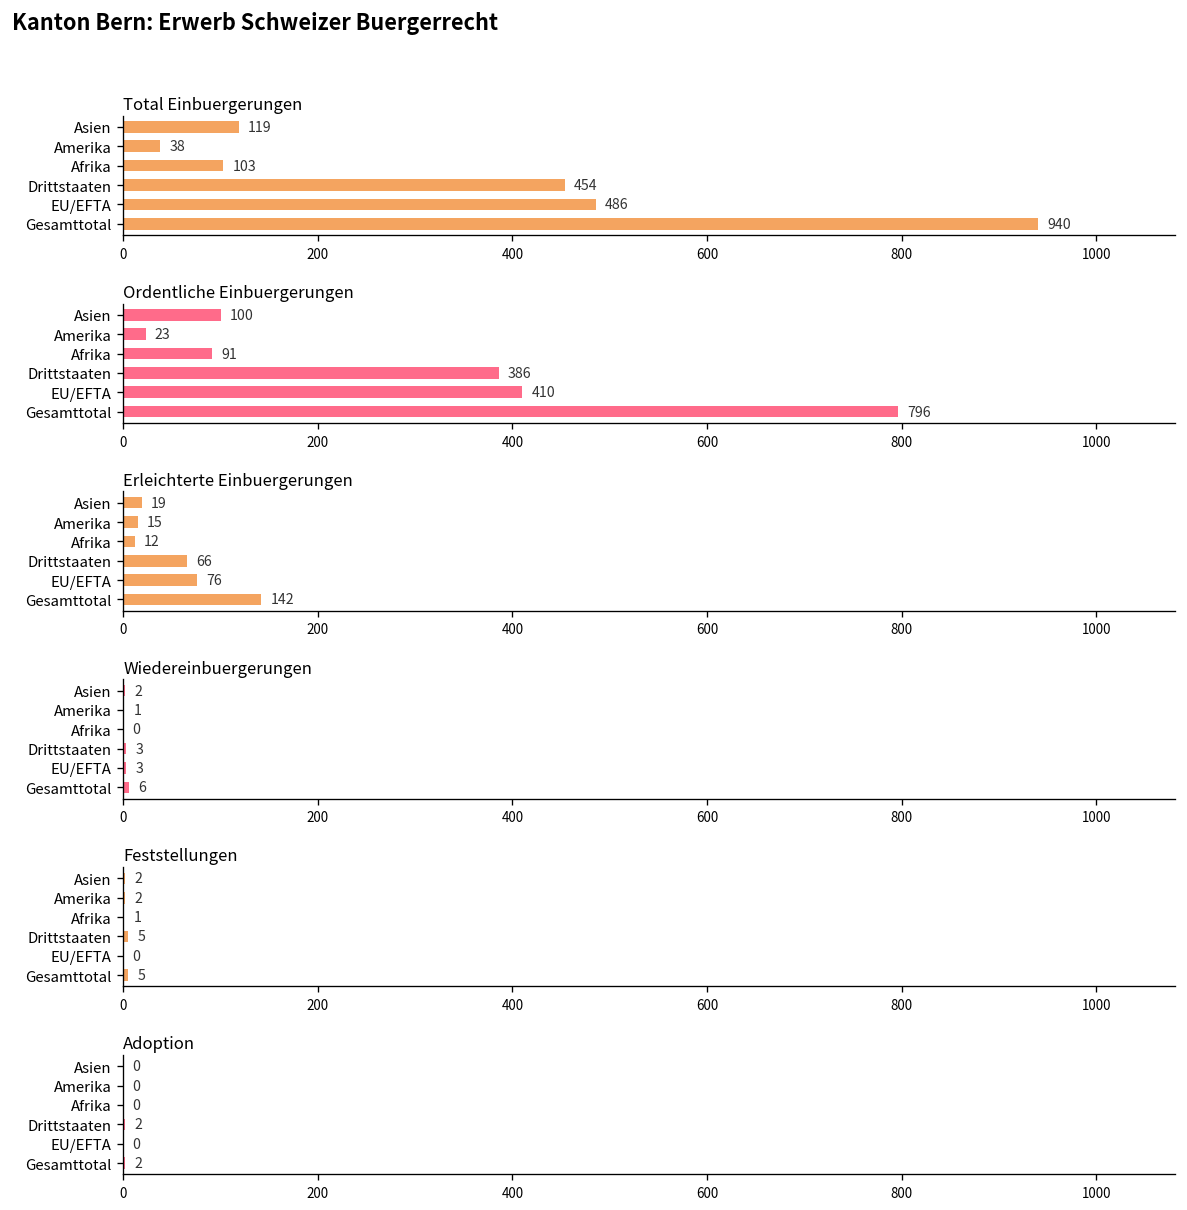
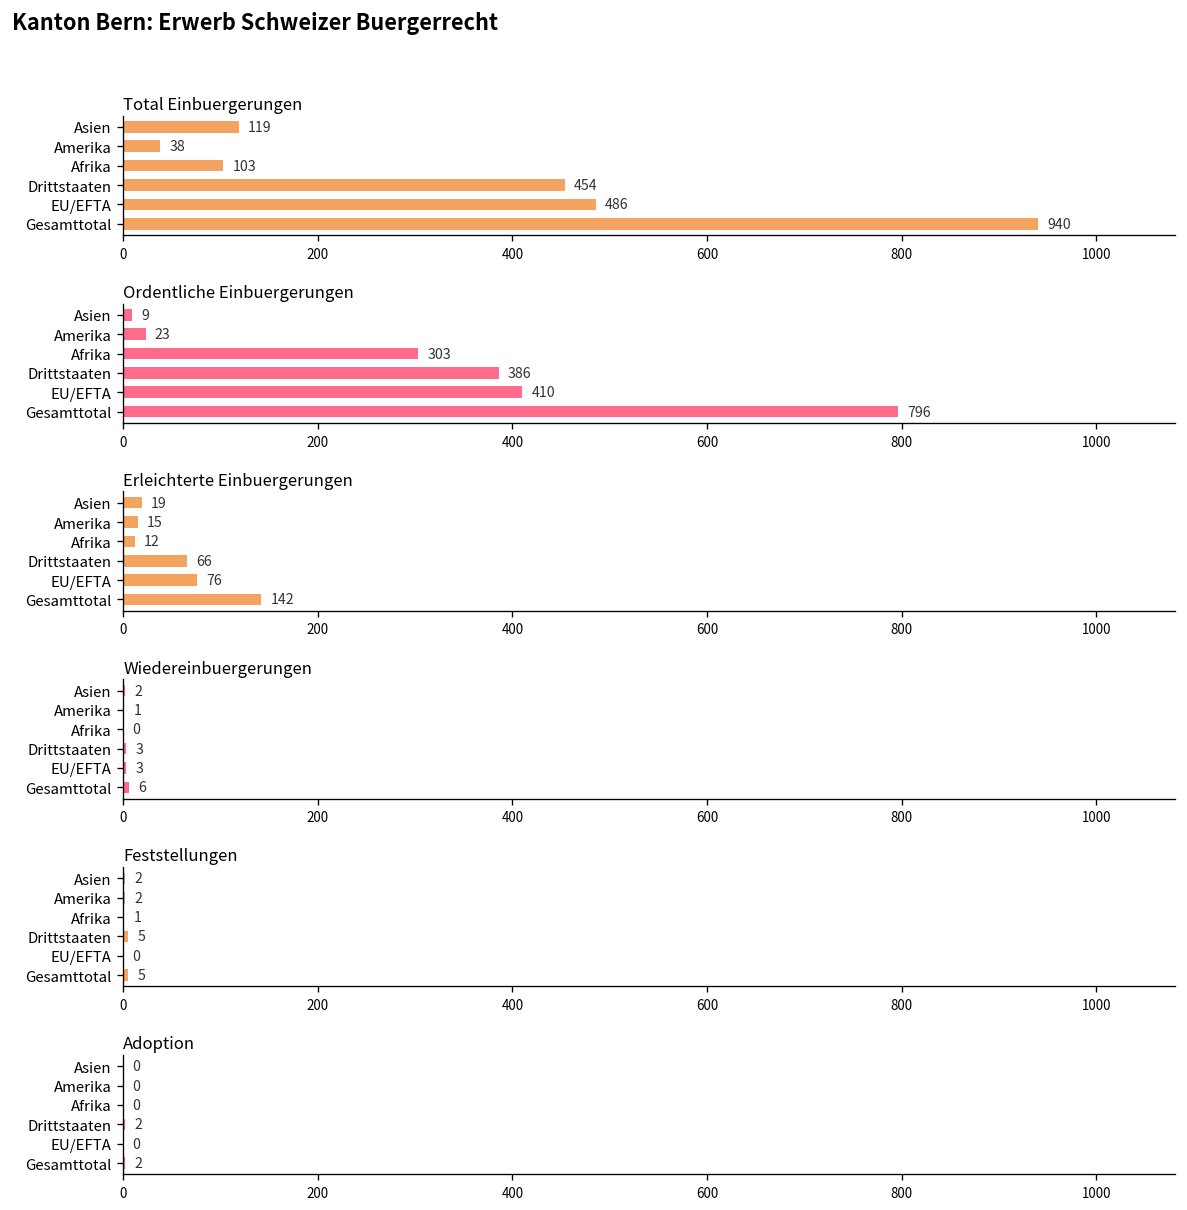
  {
    "Total Einbuergerungen": {
      "Asien": 119,
      "Amerika": 38,
      "Afrika": 103,
      "Drittstaaten": 454,
      "EU/EFTA": 486,
      "Gesamttotal": 940
    },
    "Ordentliche Einbuergerungen": {
-     "Asien": 100,
+     "Asien": 9,
      "Amerika": 23,
-     "Afrika": 91,
+     "Afrika": 303,
      "Drittstaaten": 386,
      "EU/EFTA": 410,
      "Gesamttotal": 796
    },
    "Erleichterte Einbuergerungen": {
      "Asien": 19,
      "Amerika": 15,
      "Afrika": 12,
      "Drittstaaten": 66,
      "EU/EFTA": 76,
      "Gesamttotal": 142
    },
    "Wiedereinbuergerungen": {
      "Asien": 2,
      "Amerika": 1,
      "Afrika": 0,
      "Drittstaaten": 3,
      "EU/EFTA": 3,
      "Gesamttotal": 6
    },
    "Feststellungen": {
      "Asien": 2,
      "Amerika": 2,
      "Afrika": 1,
      "Drittstaaten": 5,
      "EU/EFTA": 0,
      "Gesamttotal": 5
    },
    "Adoption": {
      "Asien": 0,
      "Amerika": 0,
      "Afrika": 0,
      "Drittstaaten": 2,
      "EU/EFTA": 0,
      "Gesamttotal": 2
    }
  }
